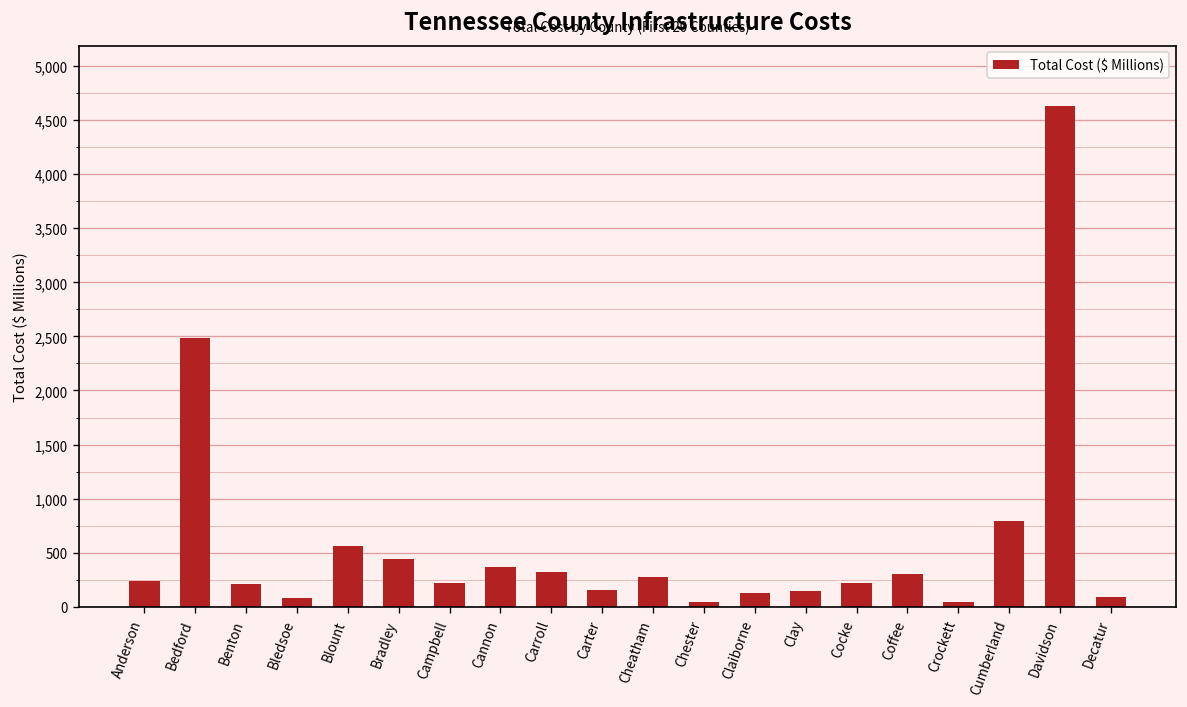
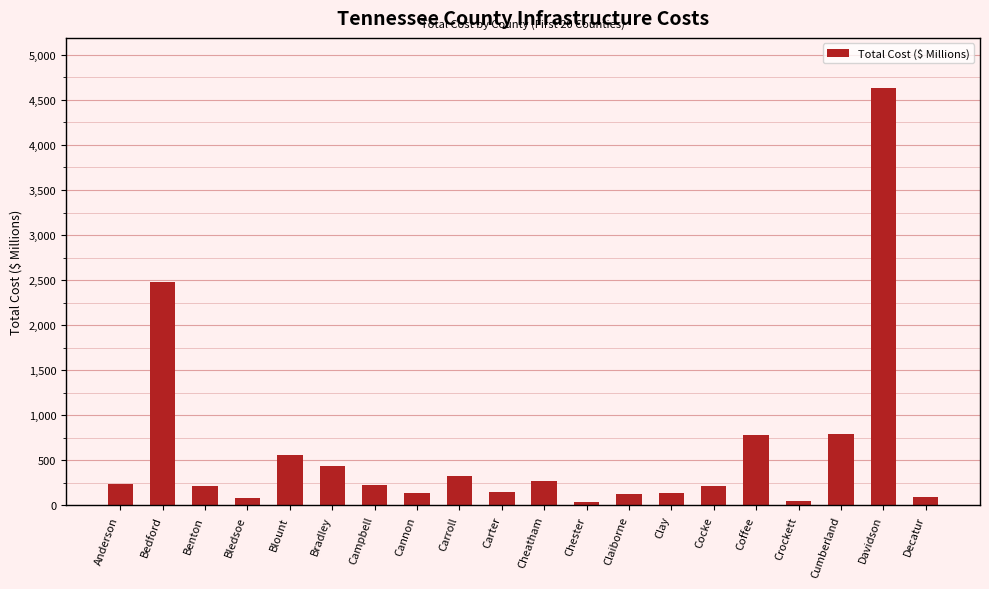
  {
    "Anderson": "200",
    "Bedford": "2,500",
    "Benton": "200",
    "Bledsoe": "100",
    "Blount": "600",
    "Bradley": "400",
    "Campbell": "200",
-   "Cannon": "400",
+   "Cannon": "100",
    "Carroll": "300",
    "Carter": "200",
    "Cheatham": "300",
    "Chester": "0",
    "Claiborne": "100",
    "Clay": "100",
    "Cocke": "200",
-   "Coffee": "300",
+   "Coffee": "800",
    "Crockett": "0",
    "Cumberland": "800",
    "Davidson": "4,600",
    "Decatur": "100"
  }
